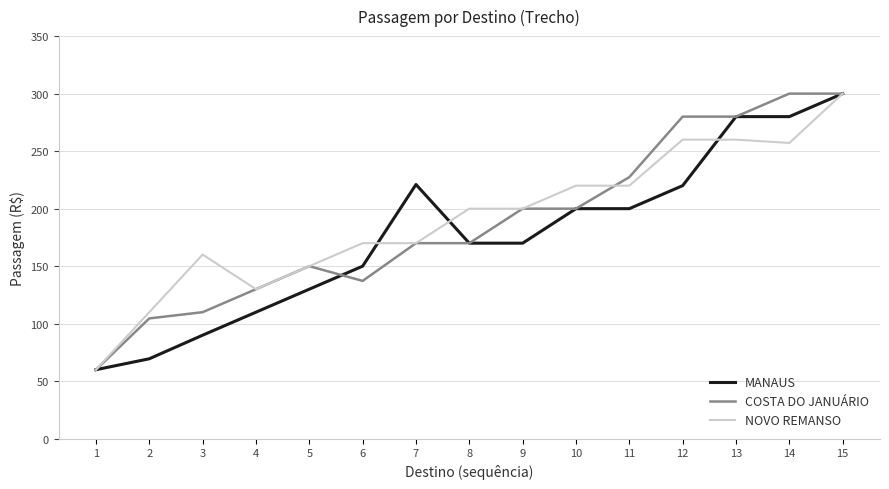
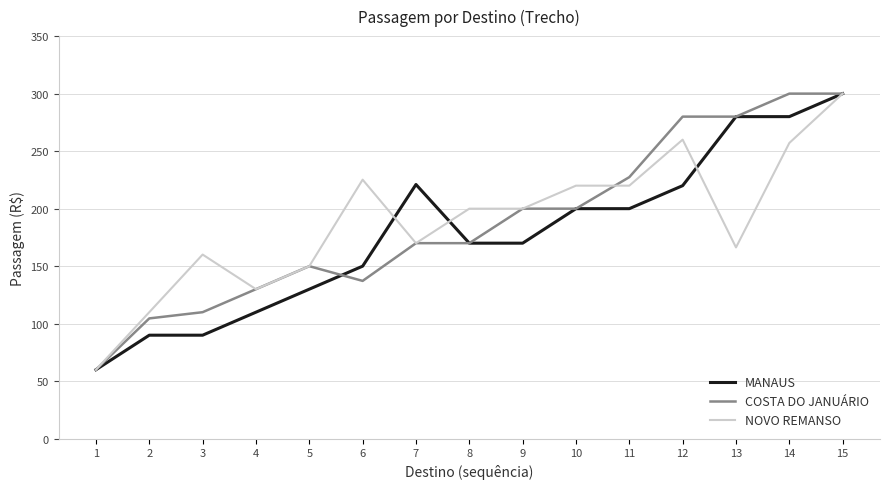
  {
    "MANAUS": {
-     "2": 70,
+     "2": 90,
      "3": 90,
      "4": 110,
      "5": 130,
      "6": 150,
      "7": 221,
      "9": 170,
      "11": 200,
      "12": 220,
      "14": 280
    },
    "COSTA DO JANUÁRIO": {
      "2": 105,
      "3": 110,
      "6": 137,
      "11": 227,
      "12": 280,
      "14": 300
    },
    "NOVO REMANSO": {
      "2": 110,
      "3": 160,
-     "6": 170,
+     "6": 225,
      "8": 200,
      "10": 220,
      "11": 220,
      "12": 260,
-     "13": 260,
+     "13": 166,
      "14": 257
    }
  }
